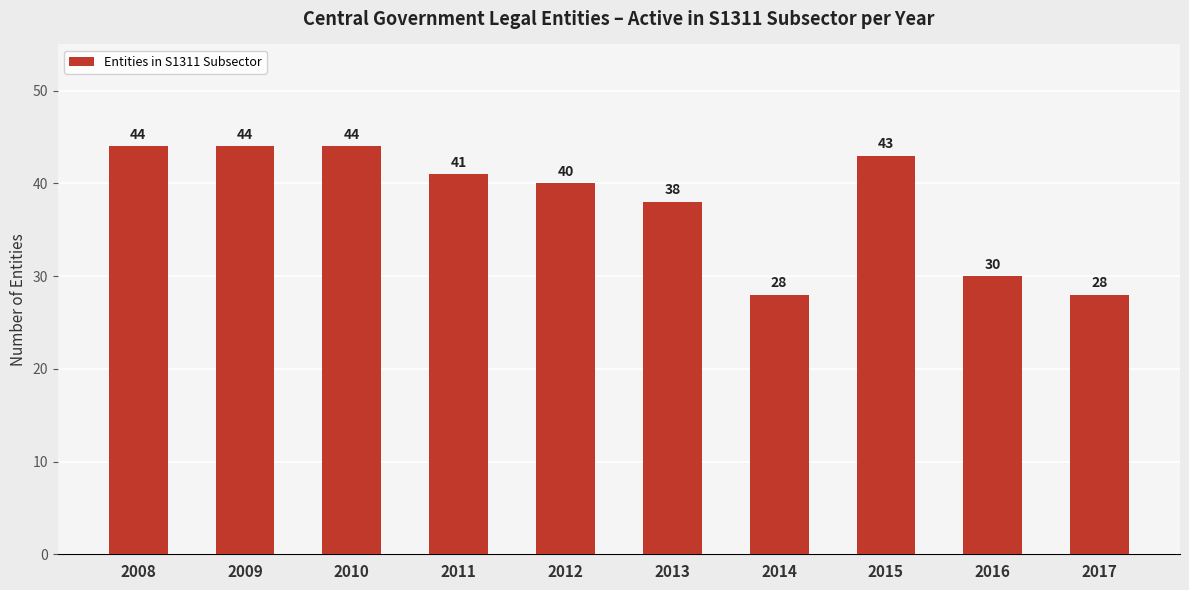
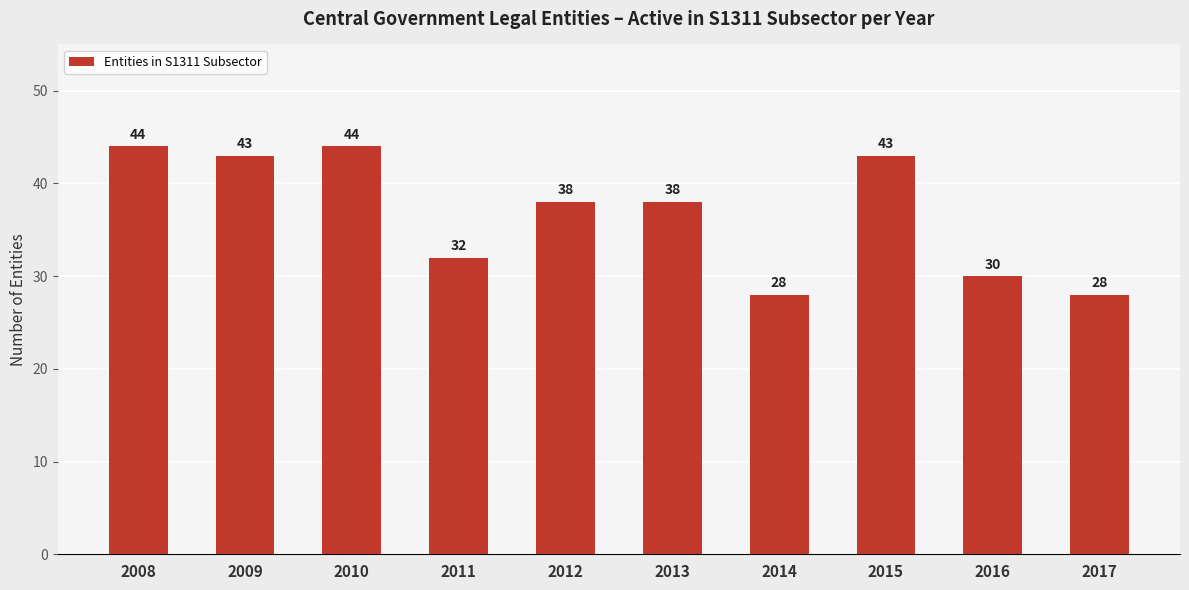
  {
    "2008": 44,
-   "2009": 44,
+   "2009": 43,
    "2010": 44,
-   "2011": 41,
-   "2012": 40,
+   "2011": 32,
+   "2012": 38,
    "2013": 38,
    "2014": 28,
    "2015": 43,
    "2016": 30,
    "2017": 28
  }
